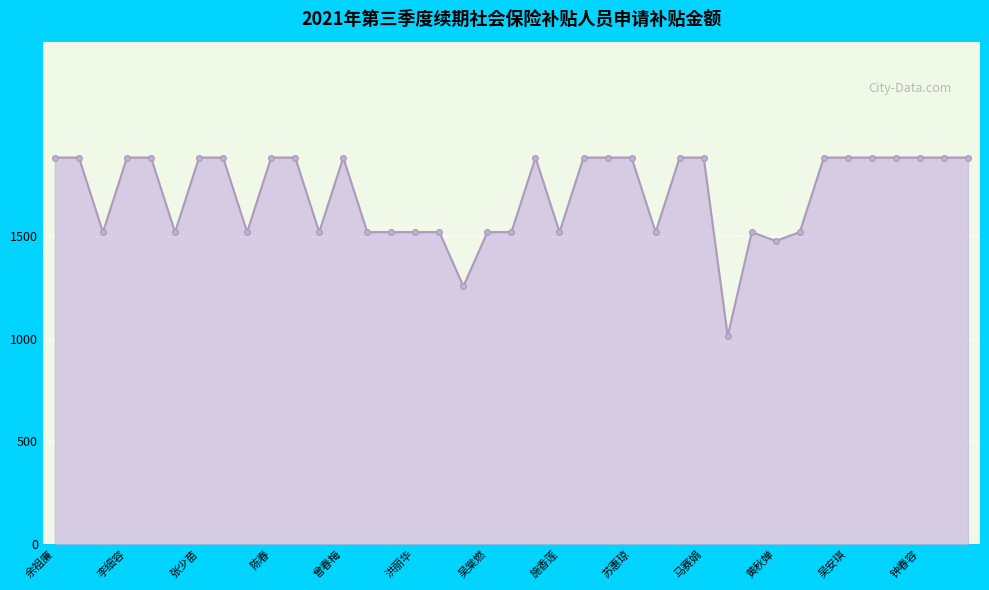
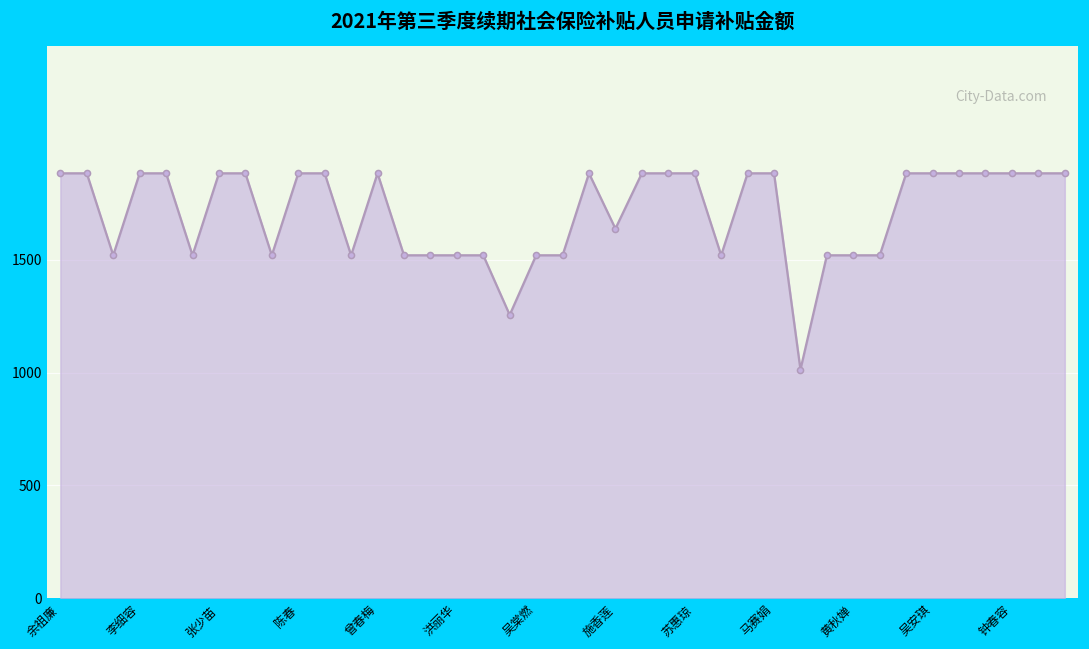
  {
    "余祖廉": 1880,
    "李细容": 1880,
    "张少苗": 1880,
    "陈春": 1880,
    "曾春梅": 1880,
    "洪丽华": 1520,
    "吴棠燃": 1520,
-   "施香莲": 1520,
+   "施香莲": 1640,
    "苏惠琼": 1880,
    "马赛娟": 1880,
-   "黄秋婵": 1480,
+   "黄秋婵": 1520,
    "吴安琪": 1880,
    "钟春容": 1880
  }
